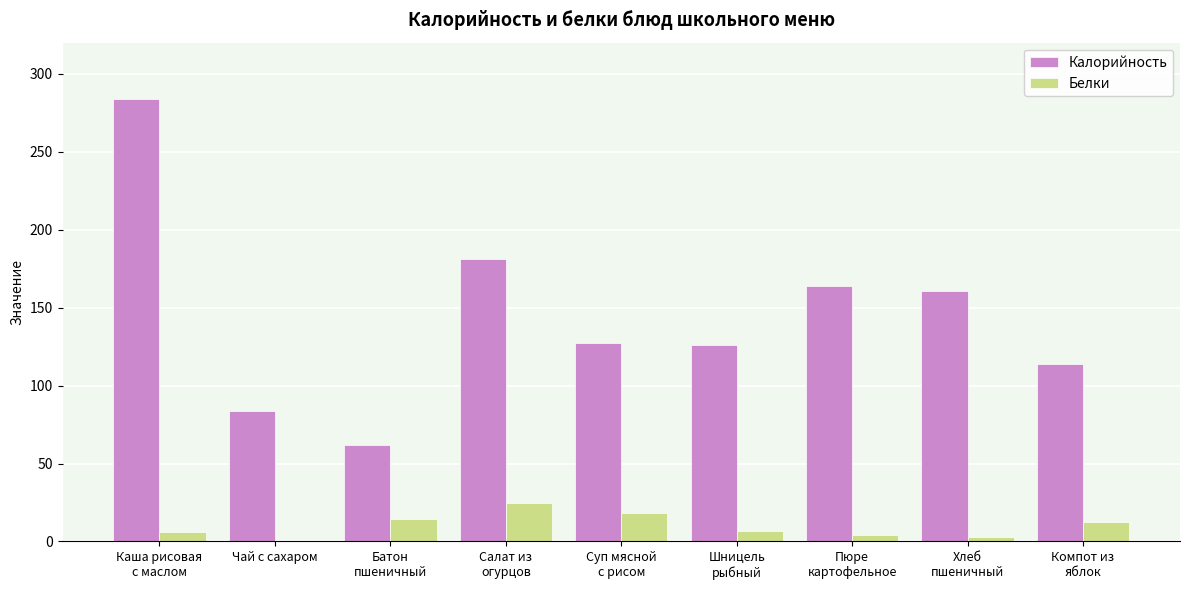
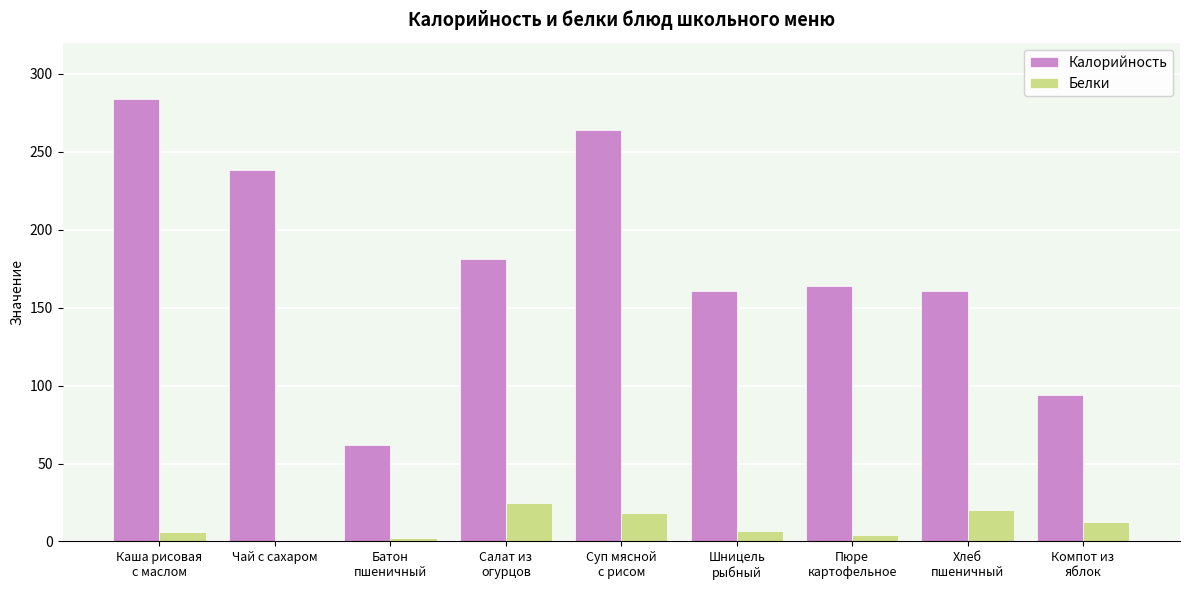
  {
    "Калорийность": {
      "Каша рисовая с маслом": 284,
-     "Чай с сахаром": 83,
+     "Чай с сахаром": 238,
      "Батон пшеничный": 62,
      "Салат из огурцов": 181,
-     "Суп мясной с рисом": 127,
-     "Шницель рыбный": 126,
+     "Суп мясной с рисом": 264,
+     "Шницель рыбный": 161,
      "Пюре картофельное": 164,
      "Хлеб пшеничный": 161,
-     "Компот из яблок": 114
+     "Компот из яблок": 94
    },
    "Белки": {
      "Каша рисовая с маслом": 6,
-     "Батон пшеничный": 15,
+     "Батон пшеничный": 2,
      "Салат из огурцов": 25,
      "Суп мясной с рисом": 18,
      "Шницель рыбный": 6,
      "Пюре картофельное": 4,
-     "Хлеб пшеничный": 3,
+     "Хлеб пшеничный": 20,
      "Компот из яблок": 13
    }
  }
